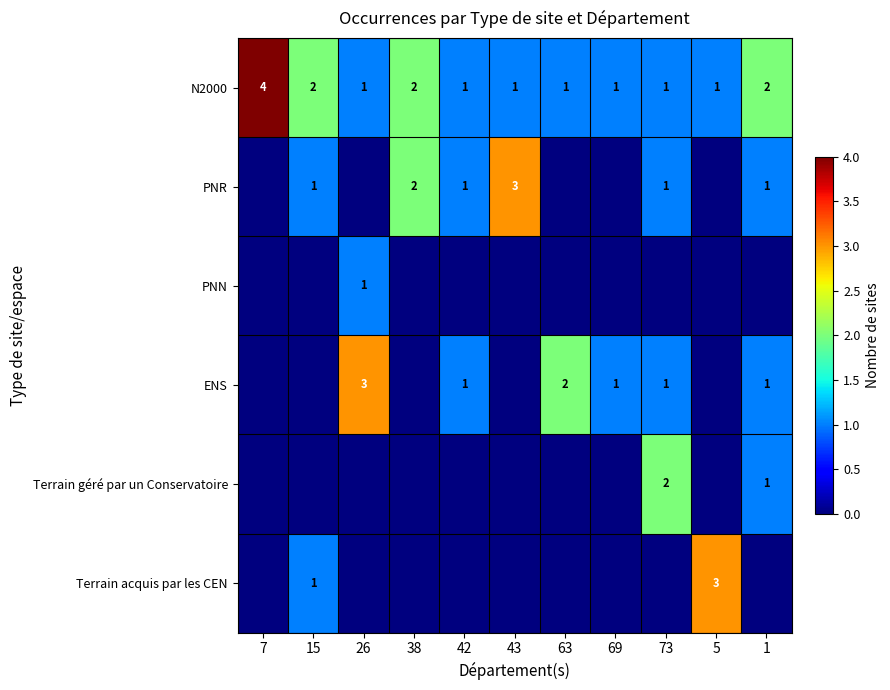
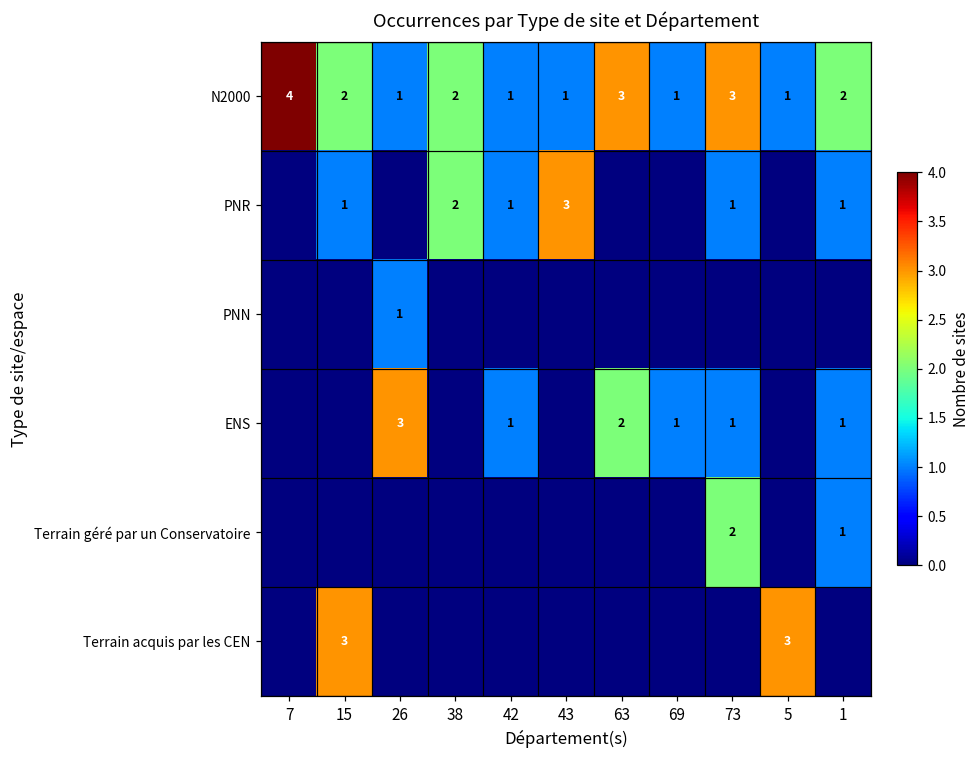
  {
    "N2000": {
      "7": 4,
      "15": 2,
      "26": 1,
      "38": 2,
      "42": 1,
      "43": 1,
-     "63": 1,
+     "63": 3,
      "69": 1,
-     "73": 1,
+     "73": 3,
      "5": 1,
      "1": 2
    },
    "PNR": {
      "15": 1,
      "38": 2,
      "42": 1,
      "43": 3,
      "73": 1,
      "1": 1
    },
    "PNN": {
      "26": 1
    },
    "ENS": {
      "26": 3,
      "42": 1,
      "63": 2,
      "69": 1,
      "73": 1,
      "1": 1
    },
    "Terrain géré par un Conservatoire": {
      "73": 2,
      "1": 1
    },
    "Terrain acquis par les CEN": {
-     "15": 1,
+     "15": 3,
      "5": 3
    }
  }
